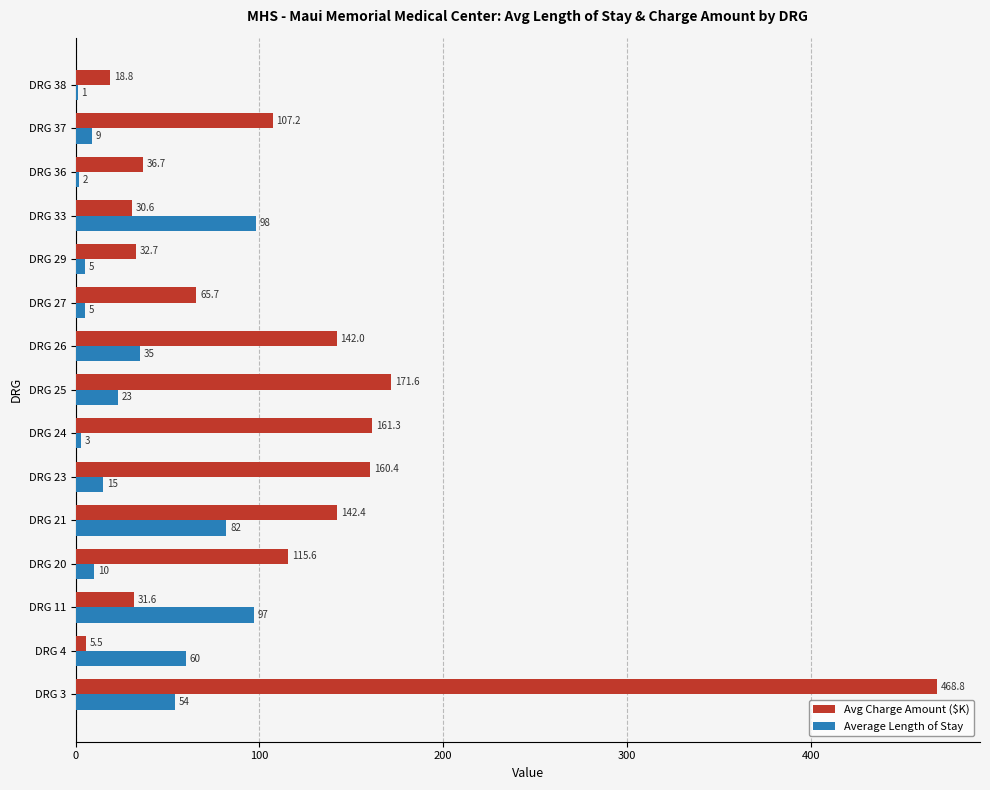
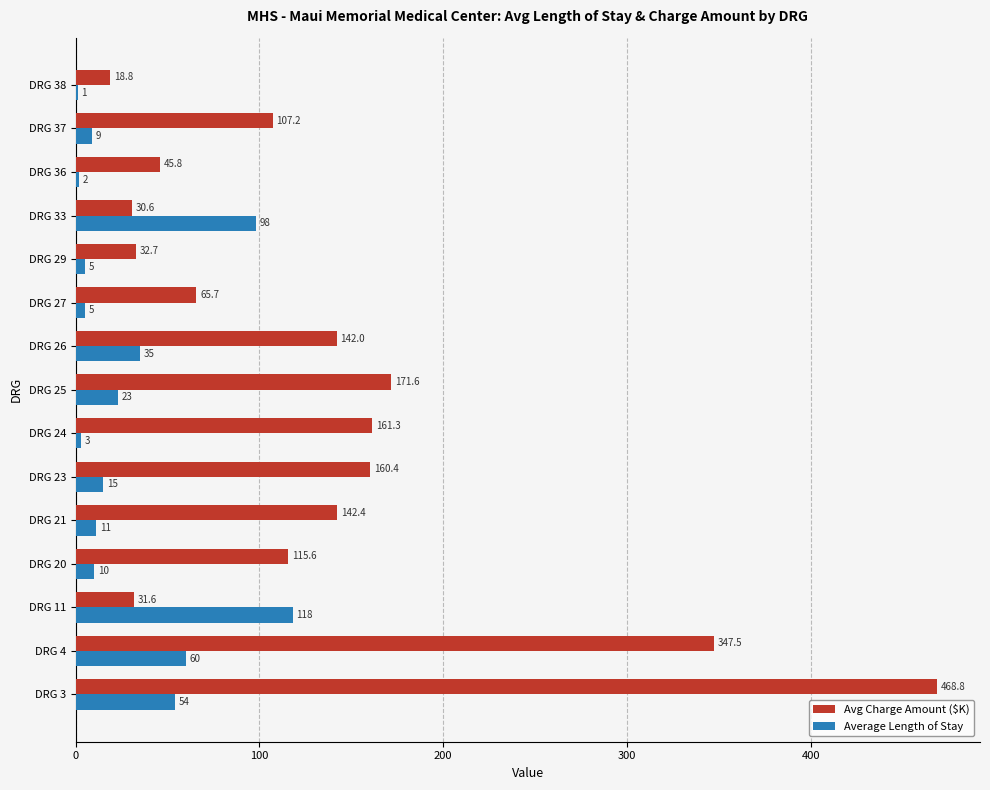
  {
    "Avg Charge Amount ($K)": {
      "DRG 38": 18.8,
      "DRG 37": 107.2,
-     "DRG 36": 36.7,
+     "DRG 36": 45.8,
      "DRG 33": 30.6,
      "DRG 29": 32.7,
      "DRG 27": 65.7,
      "DRG 26": 142.0,
      "DRG 25": 171.6,
      "DRG 24": 161.3,
      "DRG 23": 160.4,
      "DRG 21": 142.4,
      "DRG 20": 115.6,
      "DRG 11": 31.6,
-     "DRG 4": 5.5,
+     "DRG 4": 347.5,
      "DRG 3": 468.8
    },
    "Average Length of Stay": {
      "DRG 38": 1,
      "DRG 37": 9,
      "DRG 36": 2,
      "DRG 33": 98,
      "DRG 29": 5,
      "DRG 27": 5,
      "DRG 26": 35,
      "DRG 25": 23,
      "DRG 24": 3,
      "DRG 23": 15,
-     "DRG 21": 82,
+     "DRG 21": 11,
      "DRG 20": 10,
-     "DRG 11": 97,
+     "DRG 11": 118,
      "DRG 4": 60,
      "DRG 3": 54
    }
  }
